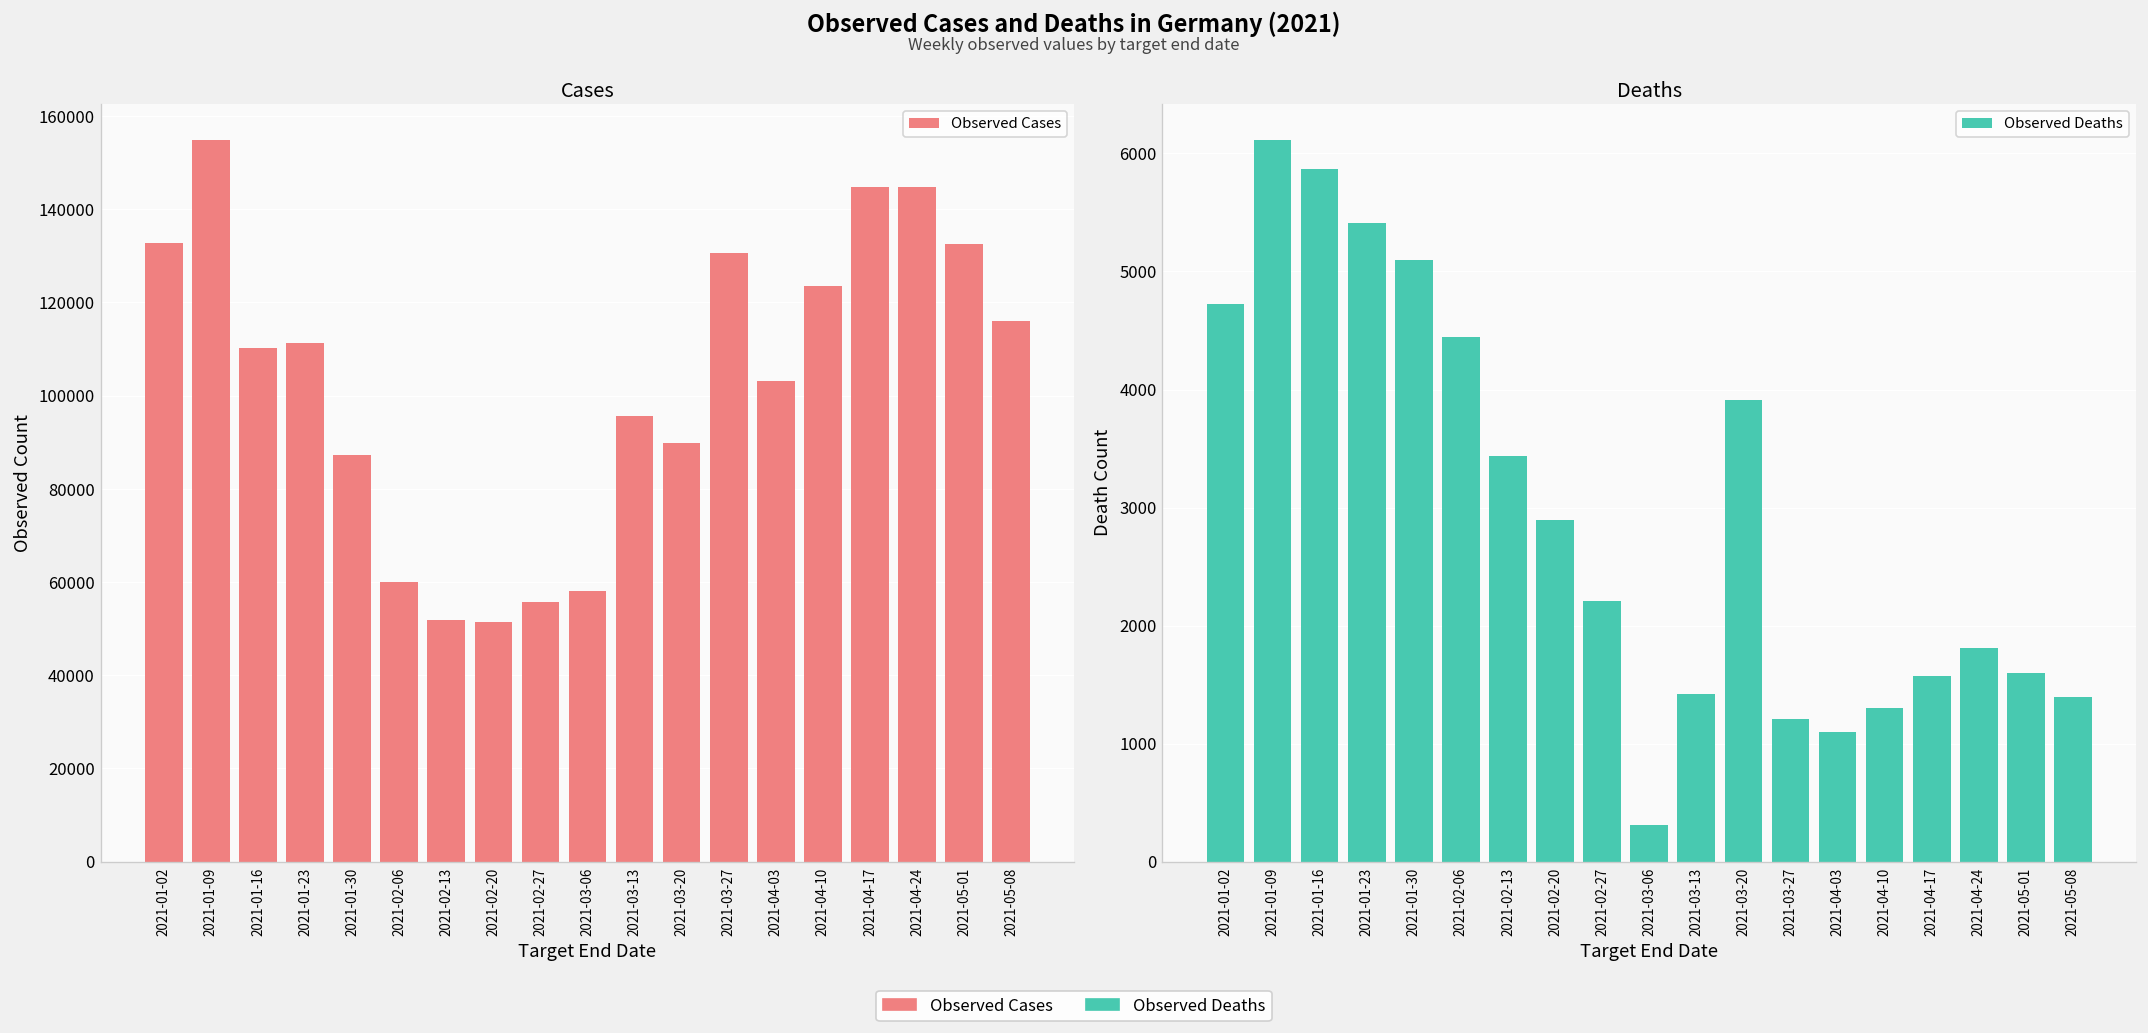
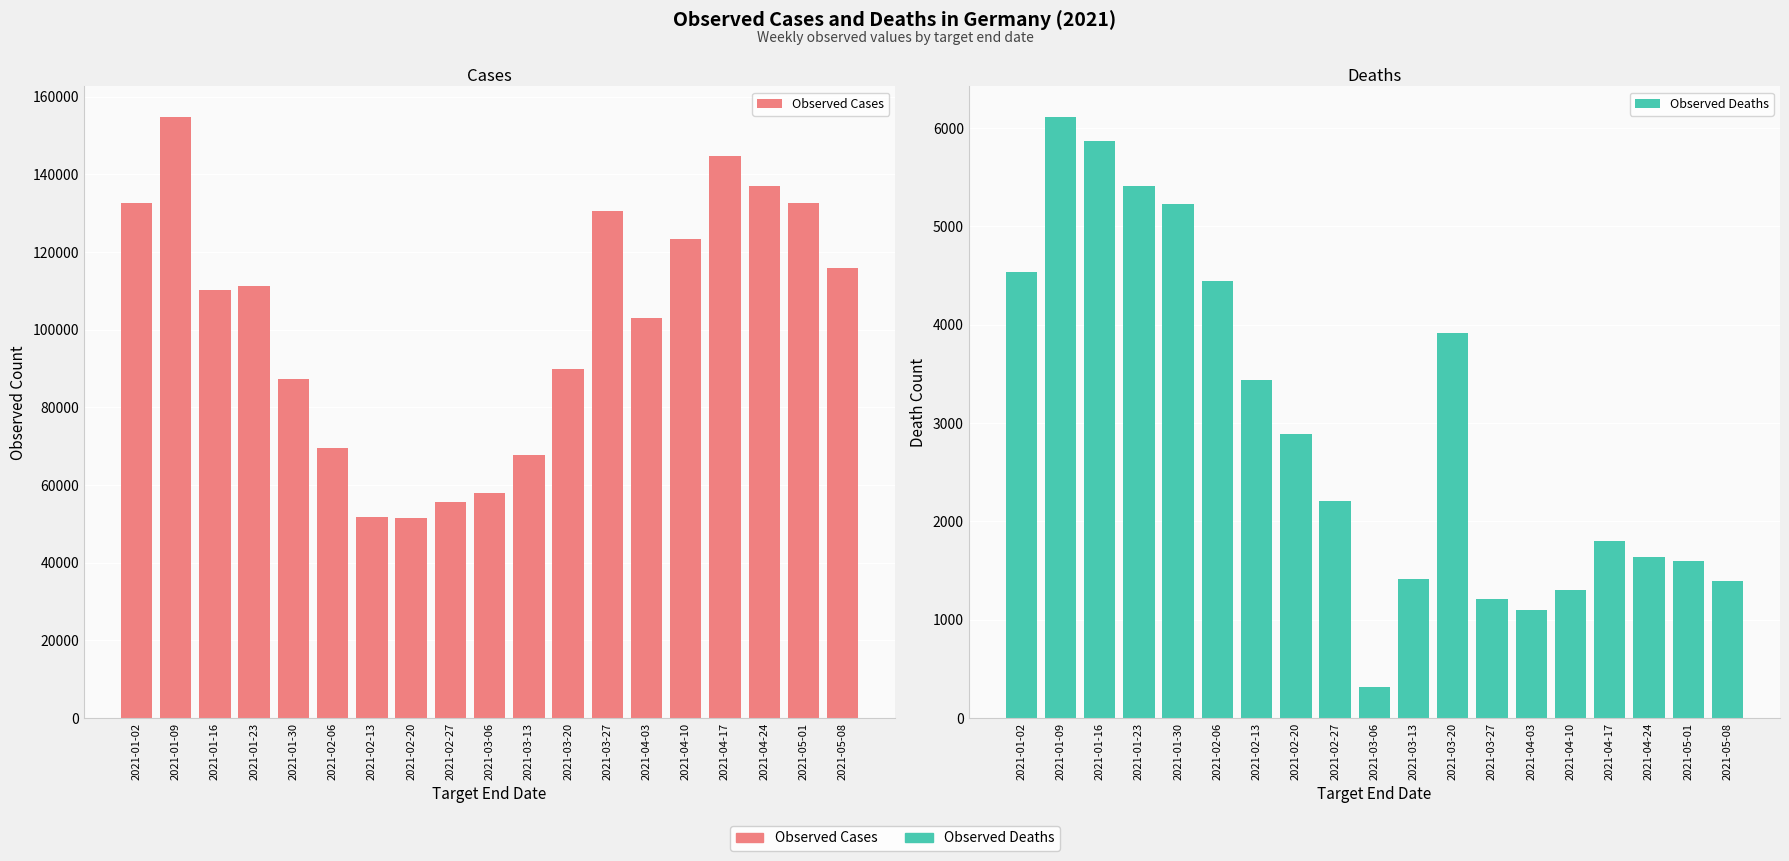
  {
    "Cases": {
      "2021-01-02": 133000,
      "2021-01-09": 155000,
      "2021-01-16": 110000,
      "2021-01-23": 111000,
      "2021-01-30": 87000,
-     "2021-02-06": 60000,
+     "2021-02-06": 70000,
      "2021-02-13": 52000,
      "2021-02-20": 52000,
      "2021-02-27": 56000,
      "2021-03-06": 58000,
-     "2021-03-13": 96000,
+     "2021-03-13": 68000,
      "2021-03-20": 90000,
      "2021-03-27": 131000,
      "2021-04-03": 103000,
      "2021-04-10": 123000,
      "2021-04-17": 145000,
-     "2021-04-24": 145000,
+     "2021-04-24": 137000,
      "2021-05-01": 133000,
      "2021-05-08": 116000
    },
    "Deaths": {
-     "2021-01-02": 4700,
+     "2021-01-02": 4500,
      "2021-01-09": 6100,
      "2021-01-16": 5900,
      "2021-01-23": 5400,
-     "2021-01-30": 5100,
+     "2021-01-30": 5200,
      "2021-02-06": 4400,
      "2021-02-13": 3400,
      "2021-02-20": 2900,
      "2021-02-27": 2200,
      "2021-03-06": 300,
      "2021-03-13": 1400,
      "2021-03-20": 3900,
      "2021-03-27": 1200,
      "2021-04-03": 1100,
      "2021-04-10": 1300,
-     "2021-04-17": 1600,
-     "2021-04-24": 1800,
+     "2021-04-17": 1800,
+     "2021-04-24": 1600,
      "2021-05-01": 1600,
      "2021-05-08": 1400
    }
  }
